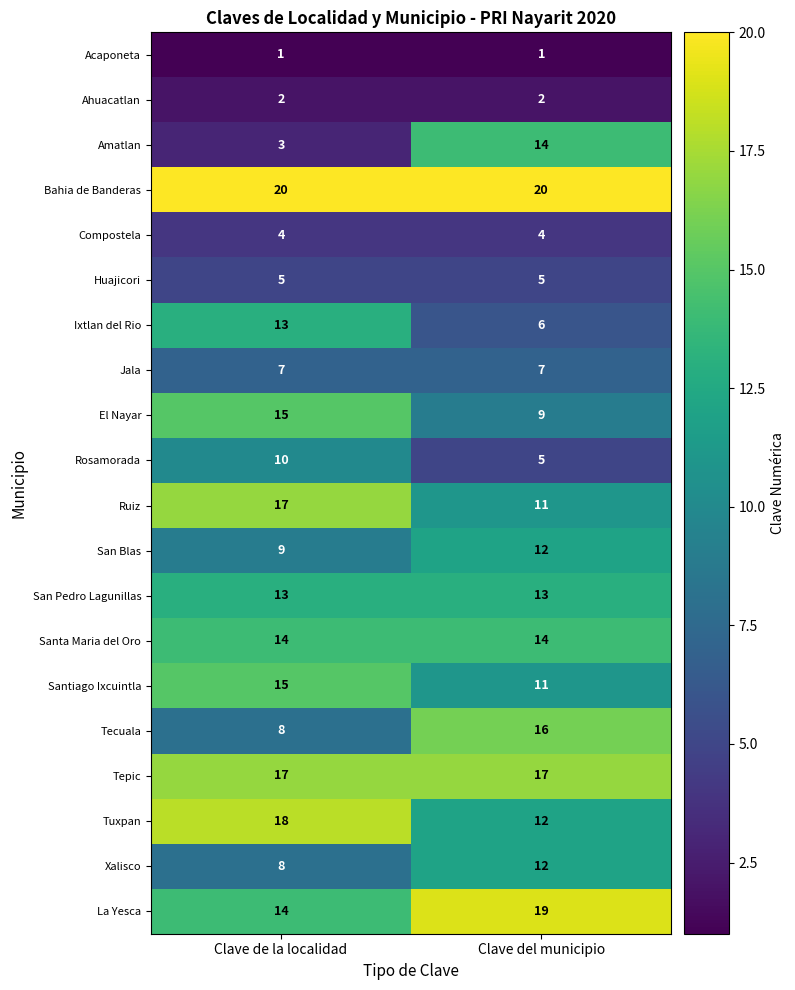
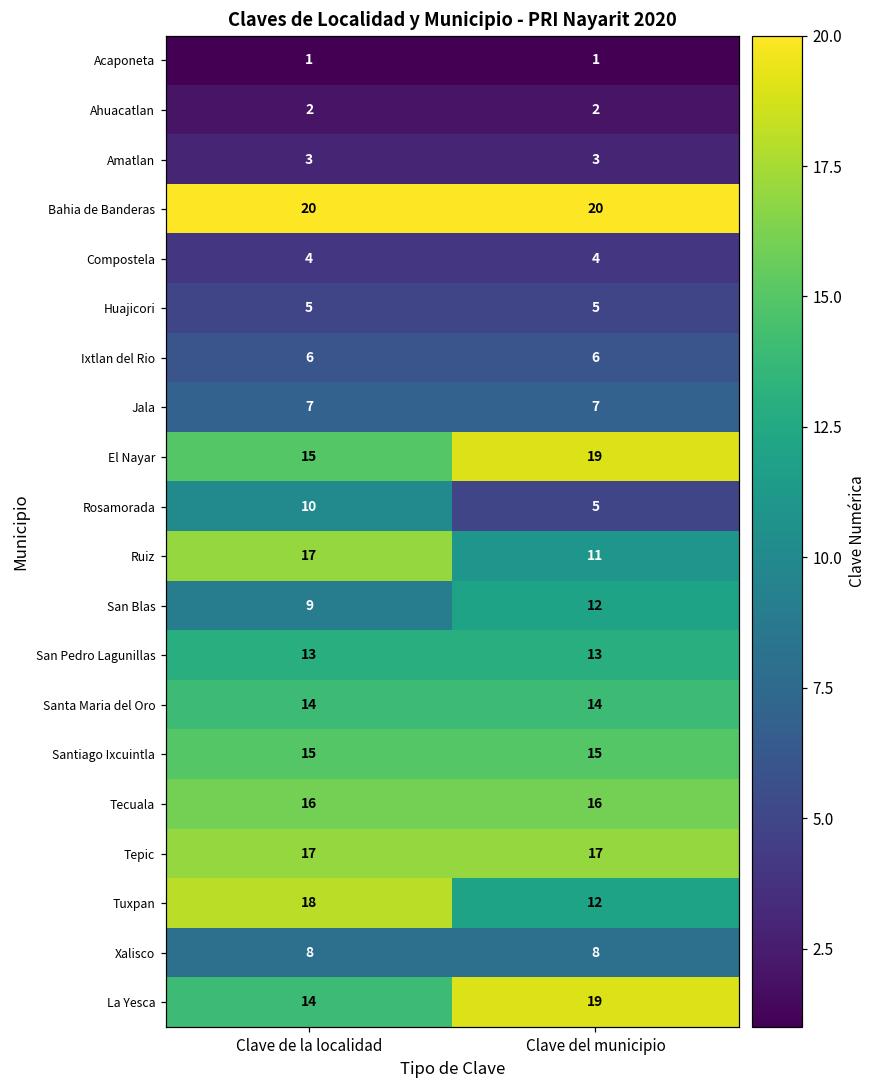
  {
    "Acaponeta": {
      "Clave de la localidad": 1,
      "Clave del municipio": 1
    },
    "Ahuacatlan": {
      "Clave de la localidad": 2,
      "Clave del municipio": 2
    },
    "Amatlan": {
      "Clave de la localidad": 3,
-     "Clave del municipio": 14
+     "Clave del municipio": 3
    },
    "Bahia de Banderas": {
      "Clave de la localidad": 20,
      "Clave del municipio": 20
    },
    "Compostela": {
      "Clave de la localidad": 4,
      "Clave del municipio": 4
    },
    "Huajicori": {
      "Clave de la localidad": 5,
      "Clave del municipio": 5
    },
    "Ixtlan del Rio": {
-     "Clave de la localidad": 13,
+     "Clave de la localidad": 6,
      "Clave del municipio": 6
    },
    "Jala": {
      "Clave de la localidad": 7,
      "Clave del municipio": 7
    },
    "El Nayar": {
      "Clave de la localidad": 15,
-     "Clave del municipio": 9
+     "Clave del municipio": 19
    },
    "Rosamorada": {
      "Clave de la localidad": 10,
      "Clave del municipio": 5
    },
    "Ruiz": {
      "Clave de la localidad": 17,
      "Clave del municipio": 11
    },
    "San Blas": {
      "Clave de la localidad": 9,
      "Clave del municipio": 12
    },
    "San Pedro Lagunillas": {
      "Clave de la localidad": 13,
      "Clave del municipio": 13
    },
    "Santa Maria del Oro": {
      "Clave de la localidad": 14,
      "Clave del municipio": 14
    },
    "Santiago Ixcuintla": {
      "Clave de la localidad": 15,
-     "Clave del municipio": 11
+     "Clave del municipio": 15
    },
    "Tecuala": {
-     "Clave de la localidad": 8,
+     "Clave de la localidad": 16,
      "Clave del municipio": 16
    },
    "Tepic": {
      "Clave de la localidad": 17,
      "Clave del municipio": 17
    },
    "Tuxpan": {
      "Clave de la localidad": 18,
      "Clave del municipio": 12
    },
    "Xalisco": {
      "Clave de la localidad": 8,
-     "Clave del municipio": 12
+     "Clave del municipio": 8
    },
    "La Yesca": {
      "Clave de la localidad": 14,
      "Clave del municipio": 19
    }
  }
